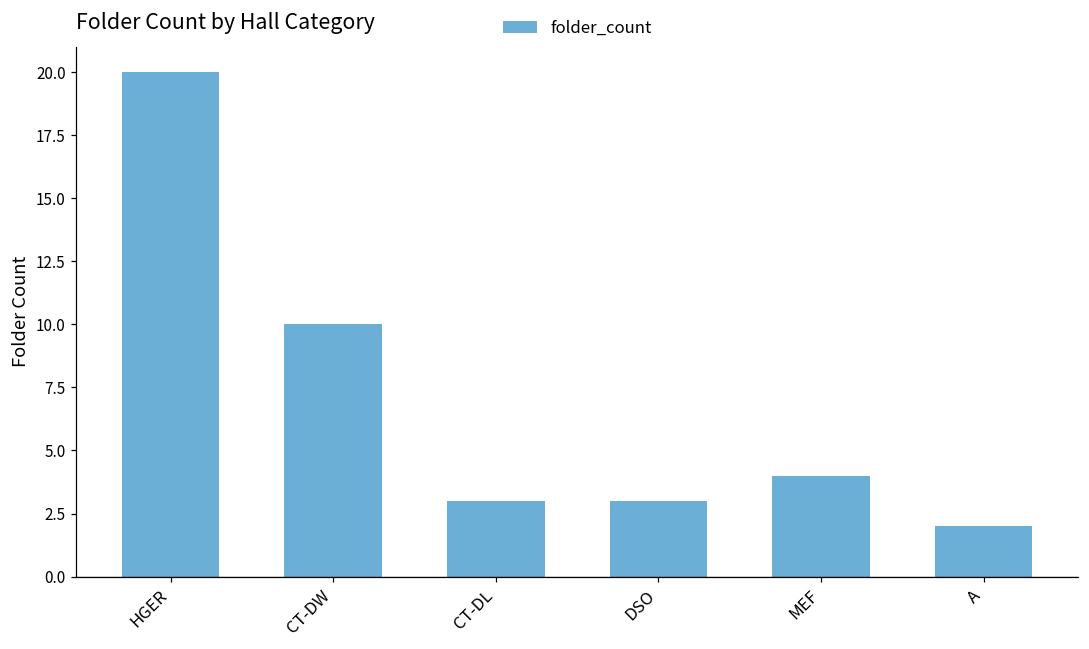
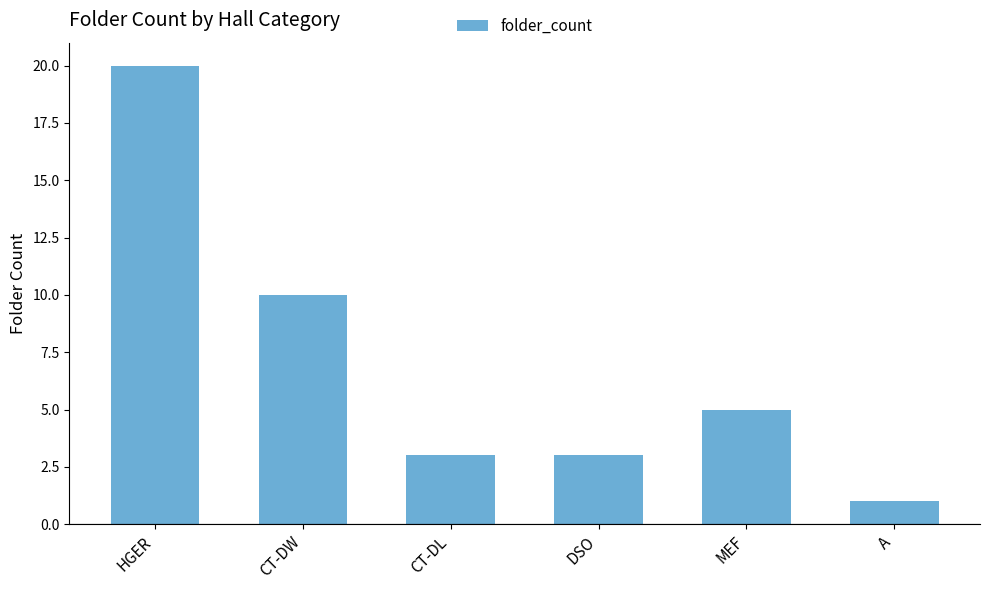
  {
    "HGER": 20,
    "CT-DW": 10,
    "CT-DL": 3,
    "DSO": 3,
-   "MEF": 4,
-   "A": 2
+   "MEF": 5,
+   "A": 1
  }
